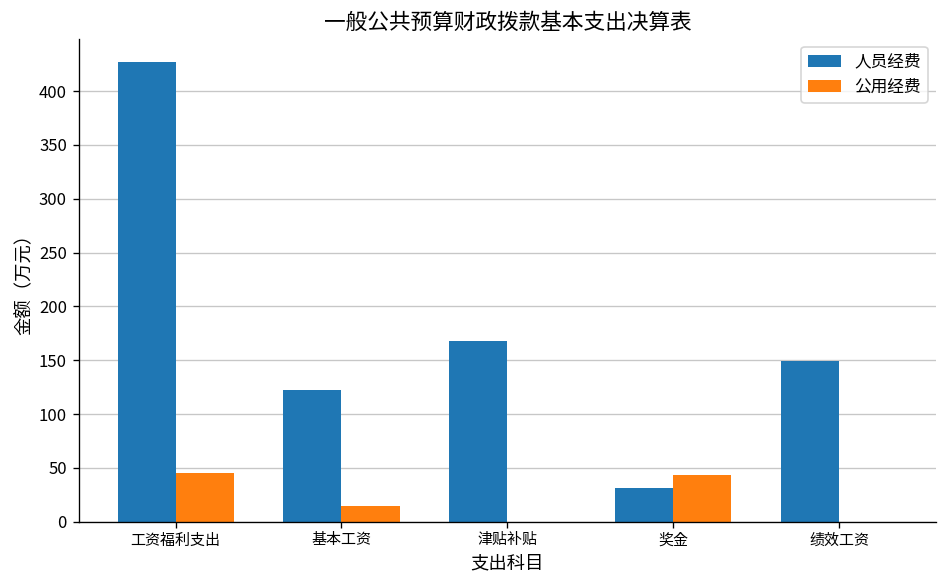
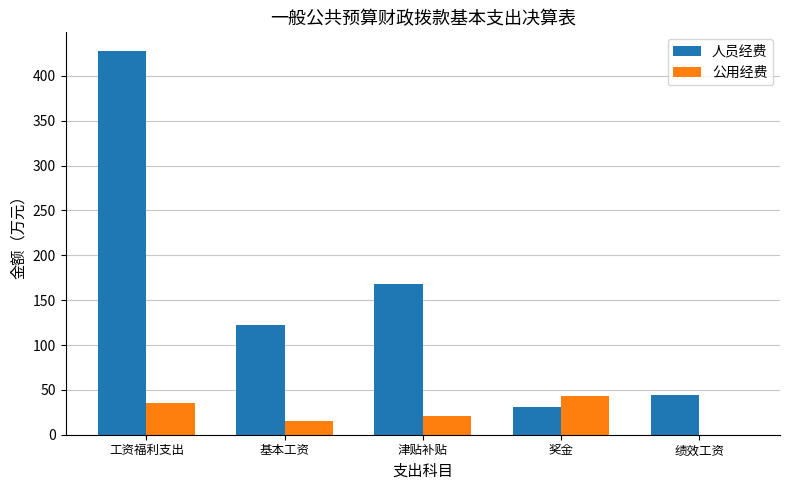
  {
    "人员经费": {
      "工资福利支出": 430,
      "基本工资": 120,
      "津贴补贴": 170,
      "奖金": 30,
-     "绩效工资": 150
+     "绩效工资": 40
    },
    "公用经费": {
-     "工资福利支出": 45,
+     "工资福利支出": 36,
      "基本工资": 20,
-     "津贴补贴": 0,
+     "津贴补贴": 20,
      "奖金": 40,
      "绩效工资": 0
    }
  }
